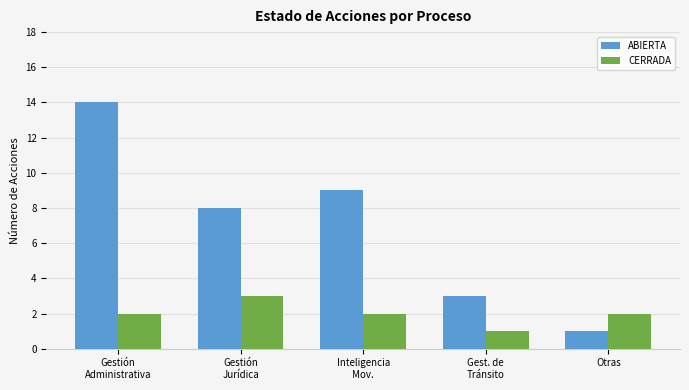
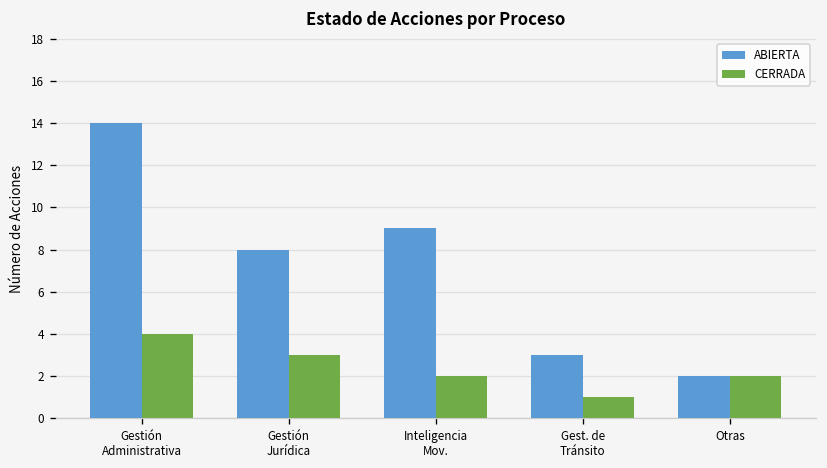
  {
    "ABIERTA": {
      "Gestión Administrativa": 14,
      "Gestión Jurídica": 8,
      "Inteligencia Mov.": 9,
      "Gest. de Tránsito": 3,
-     "Otras": 1
+     "Otras": 2
    },
    "CERRADA": {
-     "Gestión Administrativa": 2,
+     "Gestión Administrativa": 4,
      "Gestión Jurídica": 3,
      "Inteligencia Mov.": 2,
      "Gest. de Tránsito": 1,
      "Otras": 2
    }
  }
